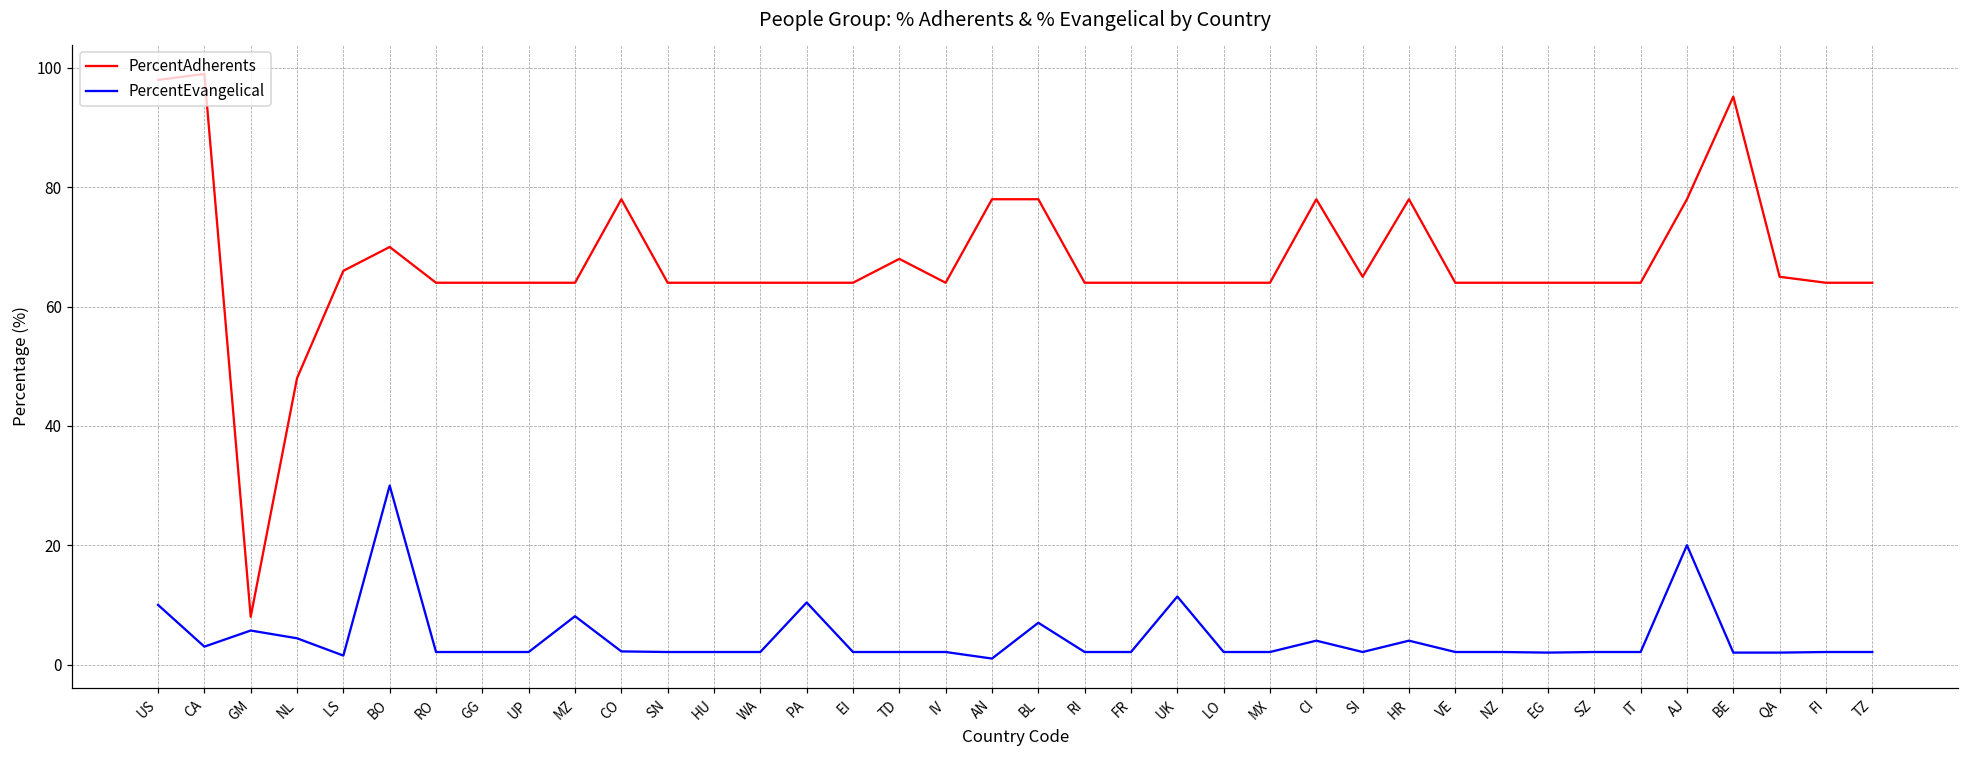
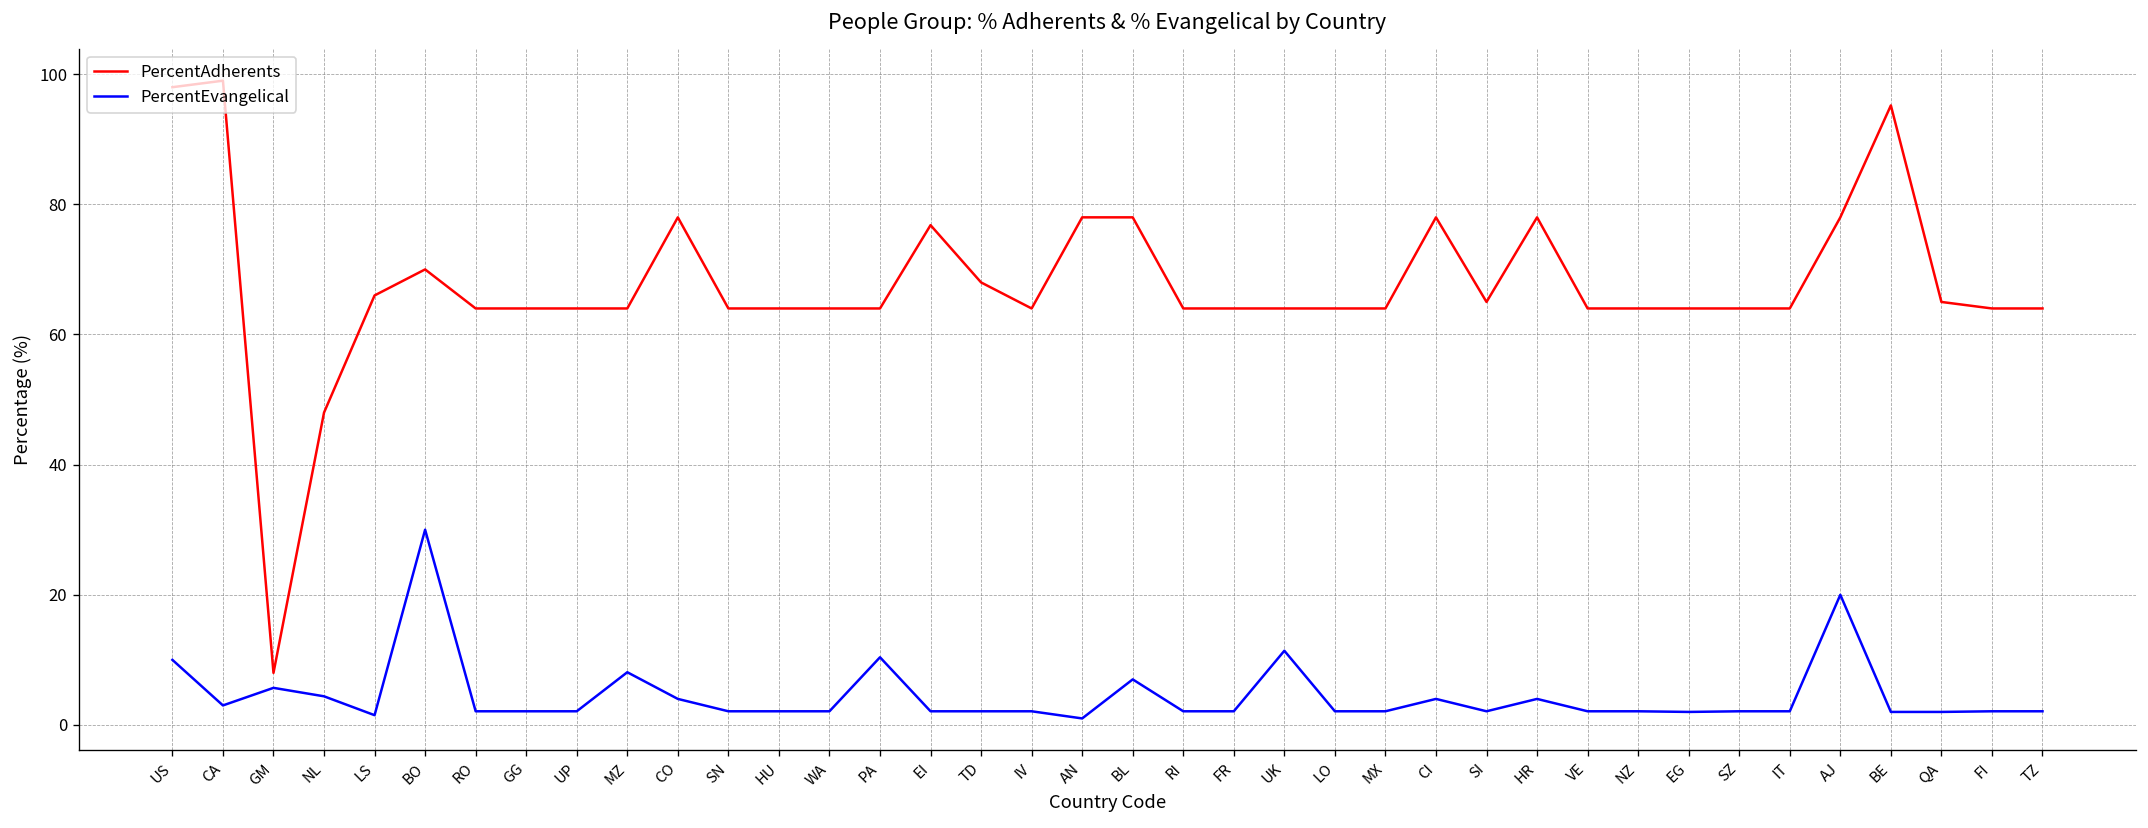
  {
    "PercentAdherents": {
      "GM": 8,
      "NL": 48,
      "LS": 66,
      "BO": 70,
      "RO": 64,
      "GG": 64,
      "UP": 64,
      "MZ": 64,
      "CO": 78,
      "SN": 64,
      "HU": 64,
      "WA": 64,
      "PA": 64,
-     "EI": 64,
+     "EI": 77,
      "TD": 68,
      "IV": 64,
      "AN": 78,
      "BL": 78,
      "RI": 64,
      "FR": 64,
      "UK": 64,
      "LO": 64,
      "MX": 64,
      "CI": 78,
      "SI": 65,
      "HR": 78,
      "VE": 64,
      "NZ": 64,
      "EG": 64,
      "SZ": 64,
      "IT": 64,
      "AJ": 78,
      "BE": 95,
      "QA": 65,
      "FI": 64,
      "TZ": 64
    },
    "PercentEvangelical": {
      "US": 10,
      "CA": 3,
      "GM": 6,
      "NL": 4,
      "LS": 2,
      "BO": 30,
      "RO": 2,
      "GG": 2,
      "UP": 2,
      "MZ": 8,
-     "CO": 2,
+     "CO": 4,
      "SN": 2,
      "HU": 2,
      "WA": 2,
      "PA": 10,
      "EI": 2,
      "TD": 2,
      "IV": 2,
      "AN": 1,
      "BL": 7,
      "RI": 2,
      "FR": 2,
      "UK": 11,
      "LO": 2,
      "MX": 2,
      "CI": 4,
      "SI": 2,
      "HR": 4,
      "VE": 2,
      "NZ": 2,
      "EG": 2,
      "SZ": 2,
      "IT": 2,
      "AJ": 20,
      "BE": 2,
      "QA": 2,
      "FI": 2,
      "TZ": 2
    }
  }
